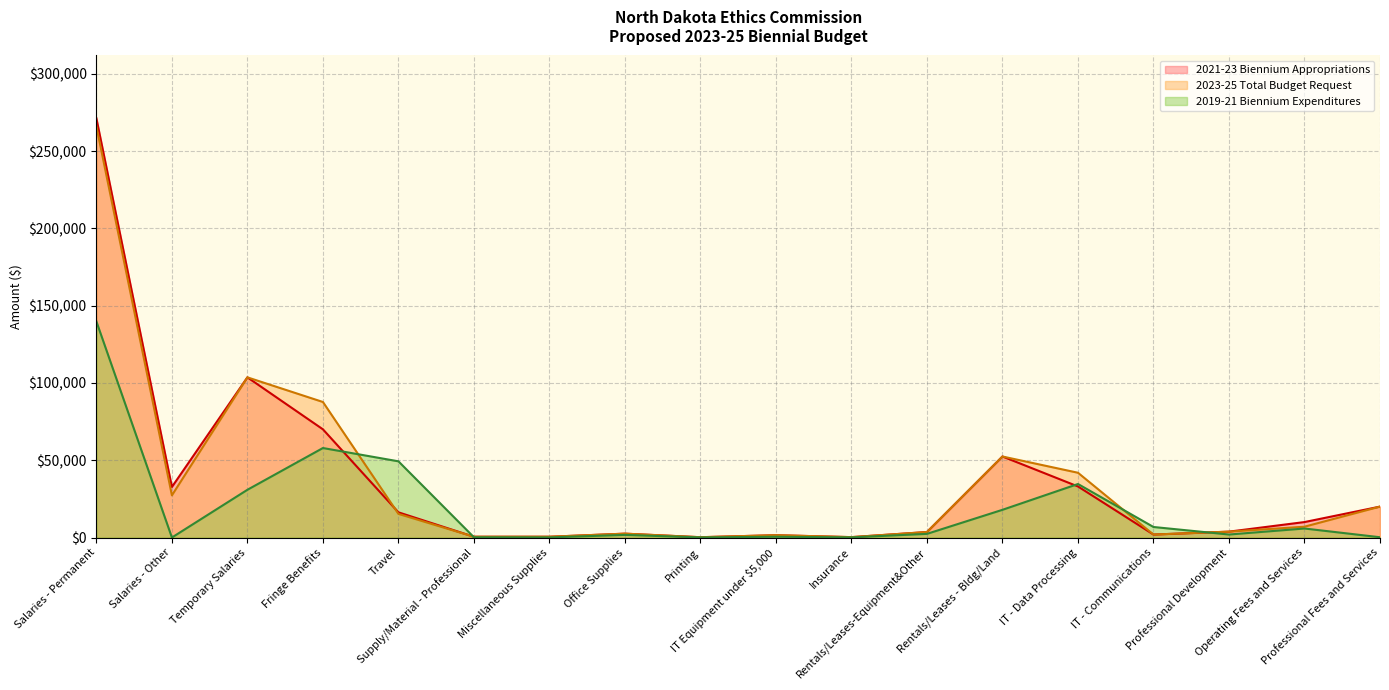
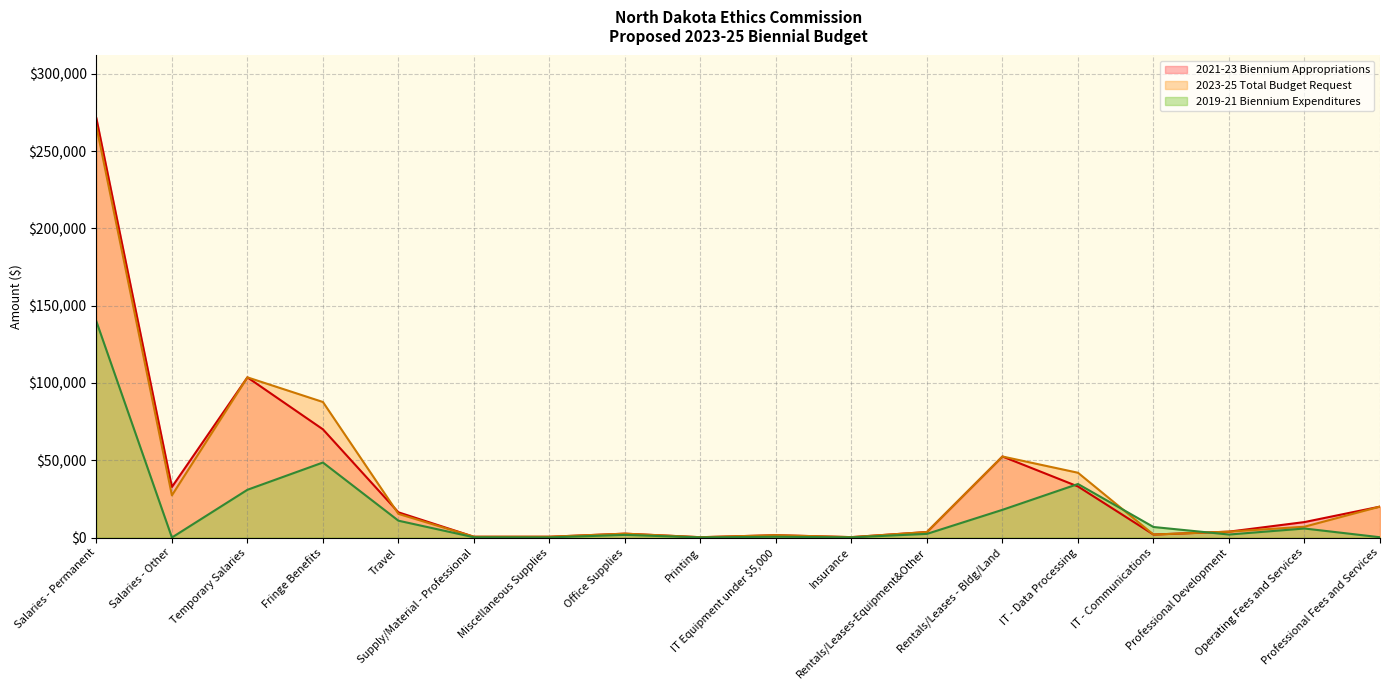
  {
    "2019-21 Biennium Expenditures": {
      "Salaries - Permanent": "$140,000",
      "Salaries - Other": "$0",
      "Temporary Salaries": "$31,000",
-     "Fringe Benefits": "$58,000",
-     "Travel": "$49,000",
+     "Fringe Benefits": "$49,000",
+     "Travel": "$11,000",
      "Rentals/Leases - Bldg/Land": "$18,000",
      "IT - Communications": "$7,000",
      "Professional Development": "$2,000",
      "Professional Fees and Services": "$0"
    }
  }
